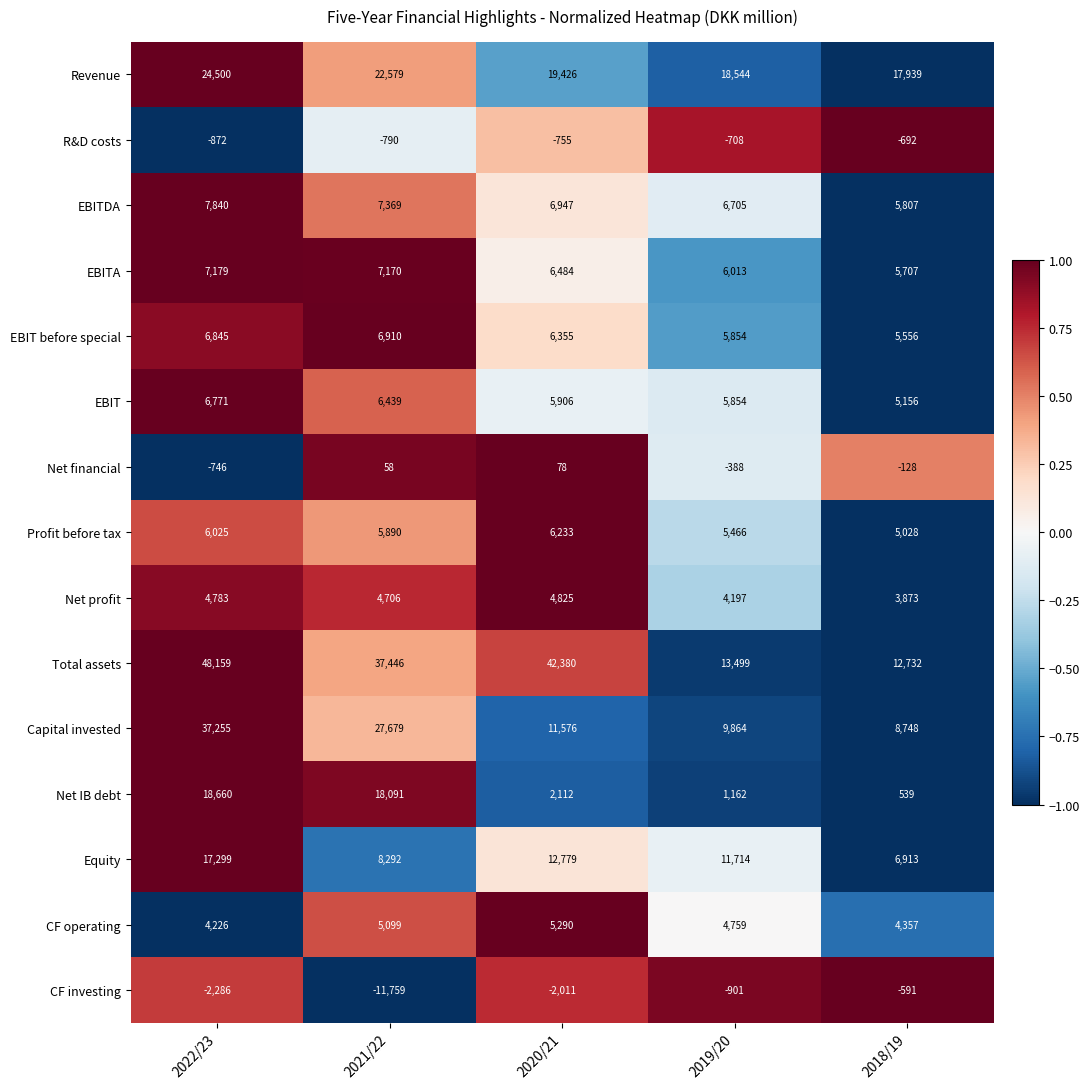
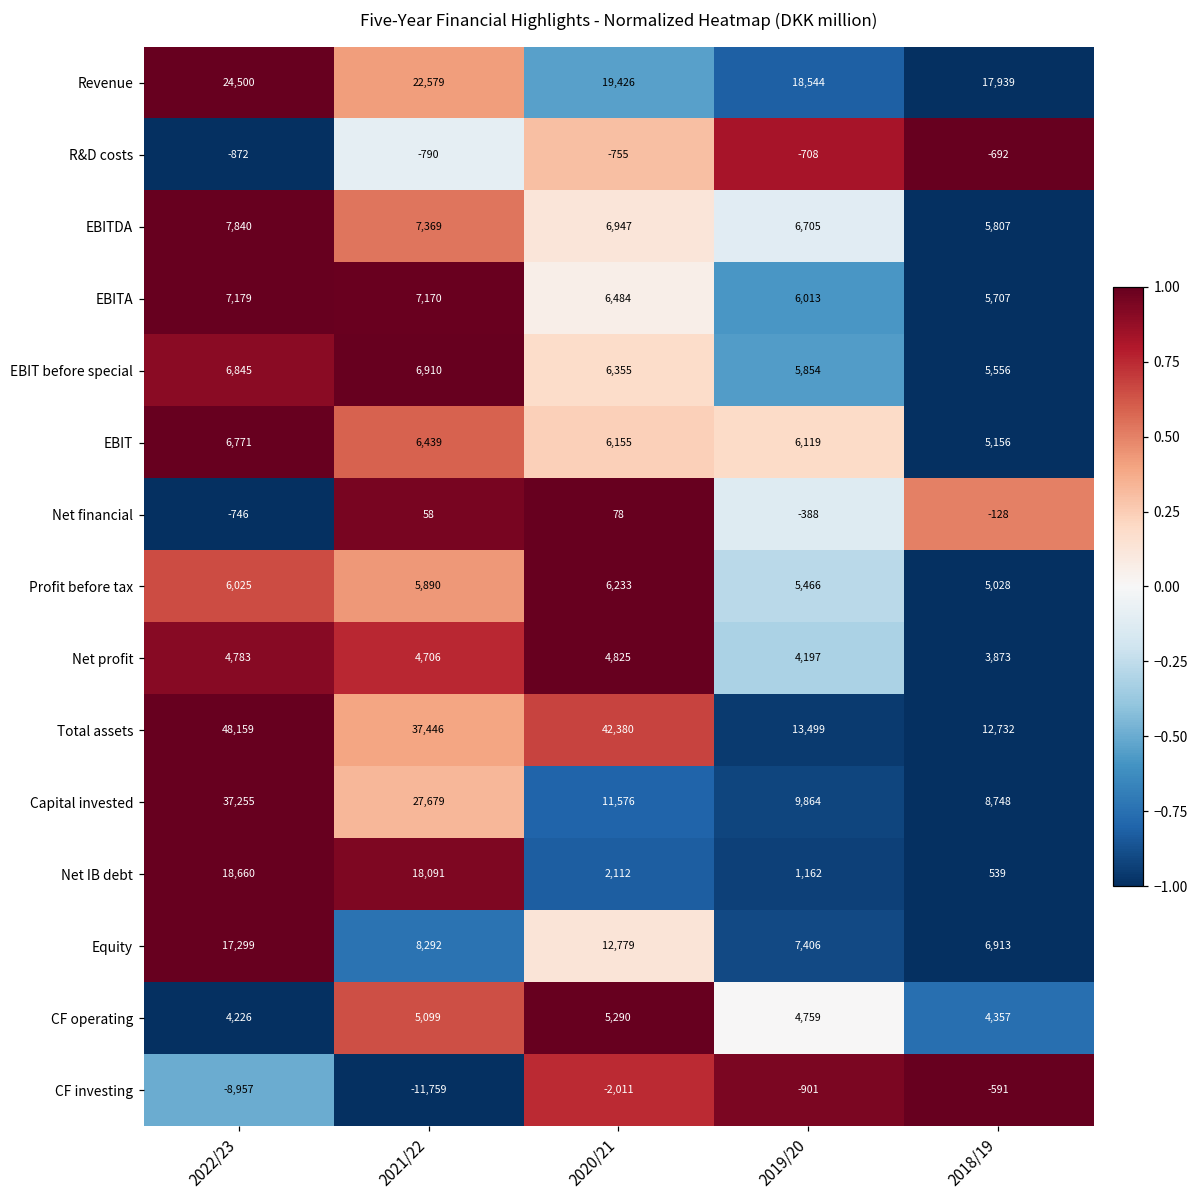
  {
    "Revenue": {
      "2022/23": "24,500",
      "2021/22": "22,579",
      "2020/21": "19,426",
      "2019/20": "18,544",
      "2018/19": "17,939"
    },
    "R&D costs": {
      "2022/23": "-872",
      "2021/22": "-790",
      "2020/21": "-755",
      "2019/20": "-708",
      "2018/19": "-692"
    },
    "EBITDA": {
      "2022/23": "7,840",
      "2021/22": "7,369",
      "2020/21": "6,947",
      "2019/20": "6,705",
      "2018/19": "5,807"
    },
    "EBITA": {
      "2022/23": "7,179",
      "2021/22": "7,170",
      "2020/21": "6,484",
      "2019/20": "6,013",
      "2018/19": "5,707"
    },
    "EBIT before special": {
      "2022/23": "6,845",
      "2021/22": "6,910",
      "2020/21": "6,355",
      "2019/20": "5,854",
      "2018/19": "5,556"
    },
    "EBIT": {
      "2022/23": "6,771",
      "2021/22": "6,439",
-     "2020/21": "5,906",
-     "2019/20": "5,854",
+     "2020/21": "6,155",
+     "2019/20": "6,119",
      "2018/19": "5,156"
    },
    "Net financial": {
      "2022/23": "-746",
      "2021/22": "58",
      "2020/21": "78",
      "2019/20": "-388",
      "2018/19": "-128"
    },
    "Profit before tax": {
      "2022/23": "6,025",
      "2021/22": "5,890",
      "2020/21": "6,233",
      "2019/20": "5,466",
      "2018/19": "5,028"
    },
    "Net profit": {
      "2022/23": "4,783",
      "2021/22": "4,706",
      "2020/21": "4,825",
      "2019/20": "4,197",
      "2018/19": "3,873"
    },
    "Total assets": {
      "2022/23": "48,159",
      "2021/22": "37,446",
      "2020/21": "42,380",
      "2019/20": "13,499",
      "2018/19": "12,732"
    },
    "Capital invested": {
      "2022/23": "37,255",
      "2021/22": "27,679",
      "2020/21": "11,576",
      "2019/20": "9,864",
      "2018/19": "8,748"
    },
    "Net IB debt": {
      "2022/23": "18,660",
      "2021/22": "18,091",
      "2020/21": "2,112",
      "2019/20": "1,162",
      "2018/19": "539"
    },
    "Equity": {
      "2022/23": "17,299",
      "2021/22": "8,292",
      "2020/21": "12,779",
-     "2019/20": "11,714",
+     "2019/20": "7,406",
      "2018/19": "6,913"
    },
    "CF operating": {
      "2022/23": "4,226",
      "2021/22": "5,099",
      "2020/21": "5,290",
      "2019/20": "4,759",
      "2018/19": "4,357"
    },
    "CF investing": {
-     "2022/23": "-2,286",
+     "2022/23": "-8,957",
      "2021/22": "-11,759",
      "2020/21": "-2,011",
      "2019/20": "-901",
      "2018/19": "-591"
    }
  }
